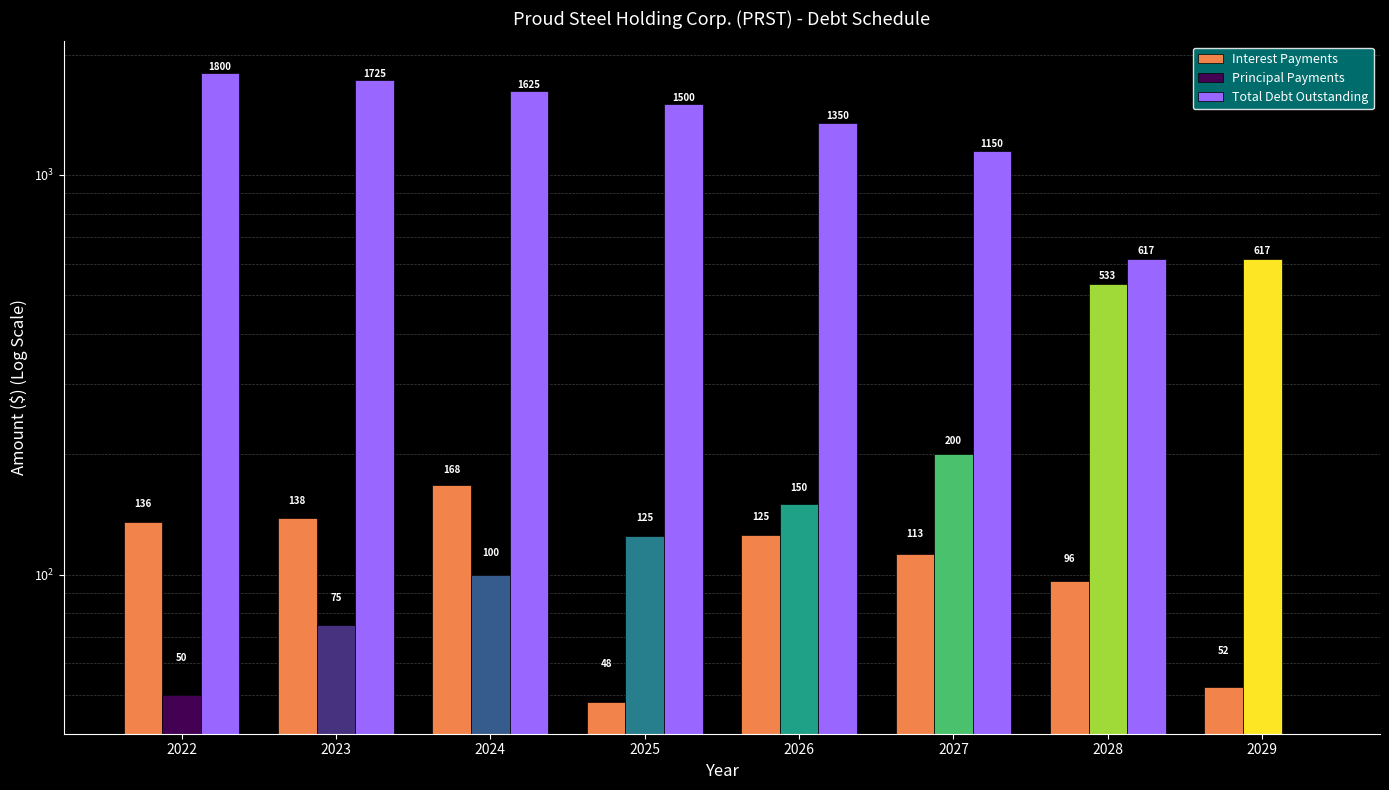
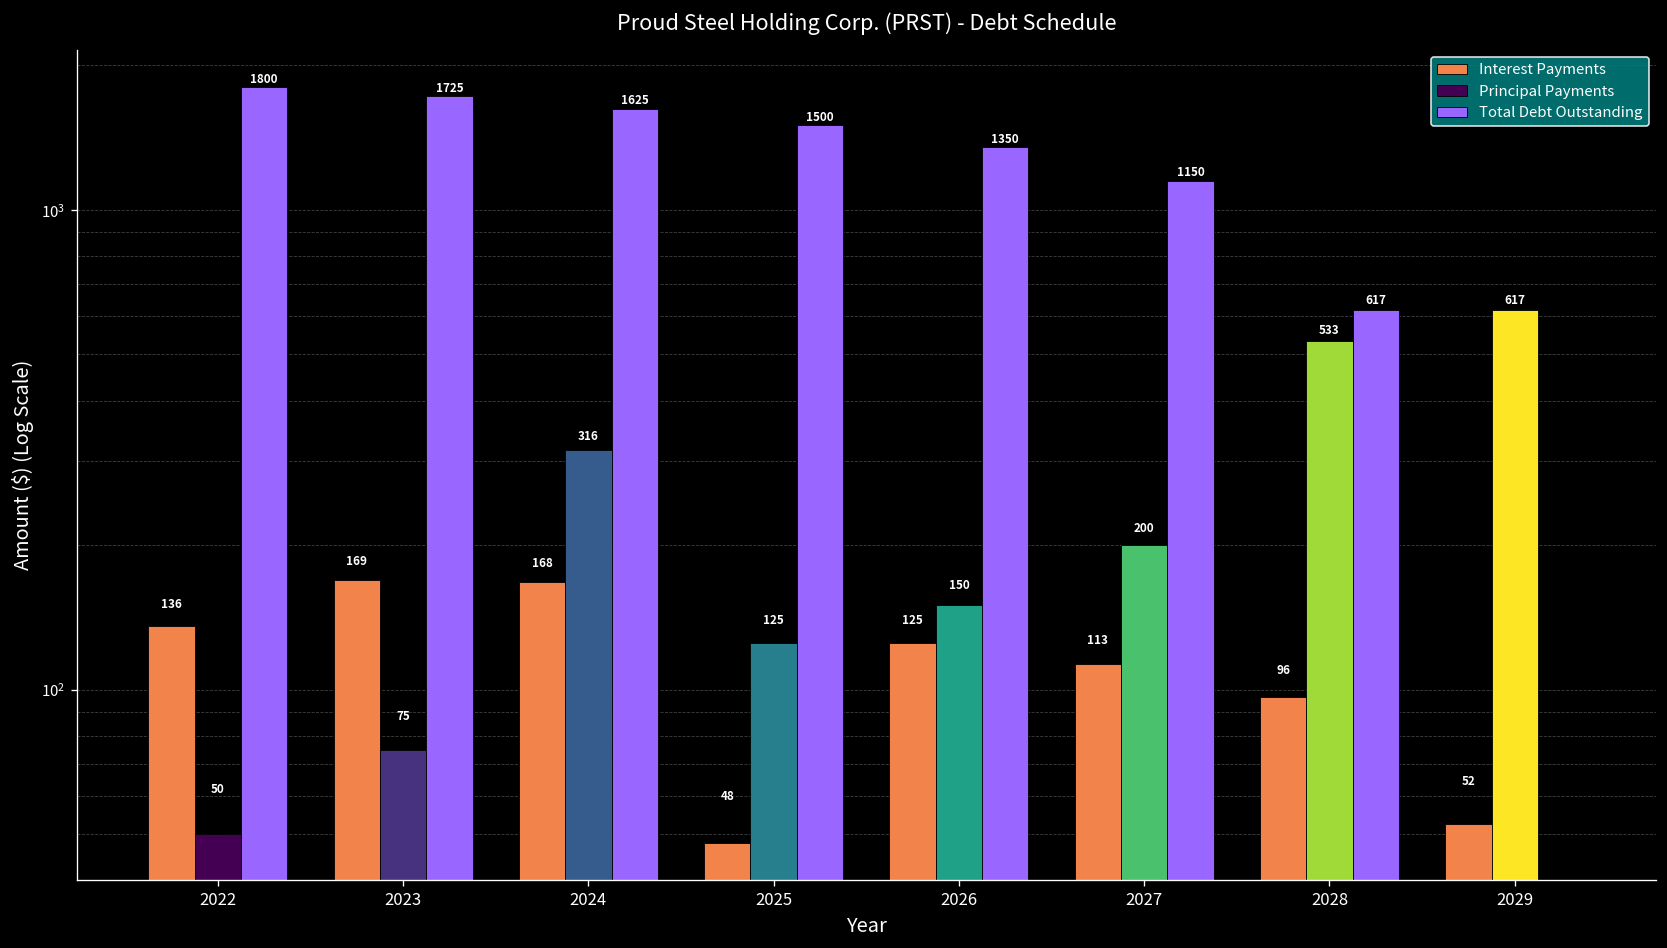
  {
    "Interest Payments": {
      "2022": 136,
-     "2023": 138,
+     "2023": 169,
      "2024": 168,
      "2026": 125,
      "2027": 113,
      "2028": 96
    },
    "Principal Payments": {
      "2023": 75,
-     "2024": 100,
+     "2024": 316,
      "2025": 125,
      "2026": 150,
      "2027": 200,
      "2028": 533,
      "2029": 617
    },
    "Total Debt Outstanding": {
      "2022": 1800,
      "2023": 1725,
      "2024": 1625,
      "2025": 1500,
      "2026": 1350,
      "2027": 1150,
      "2028": 617
    }
  }
